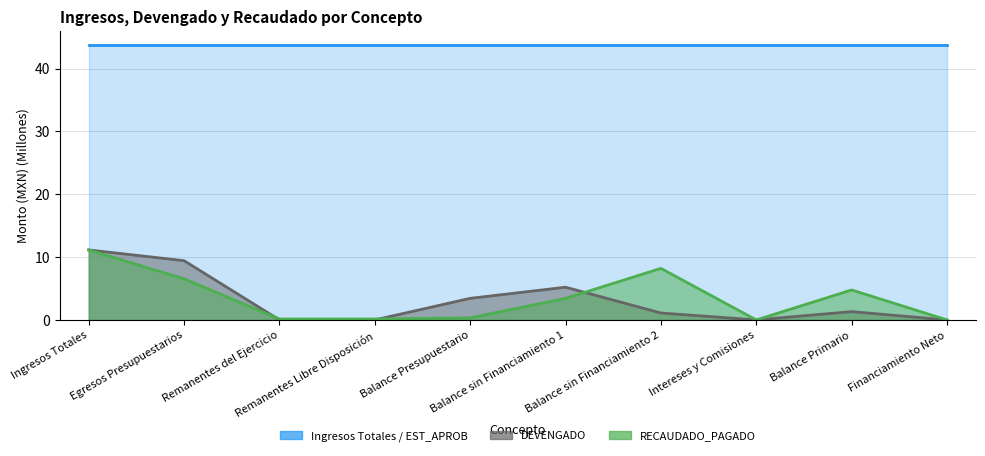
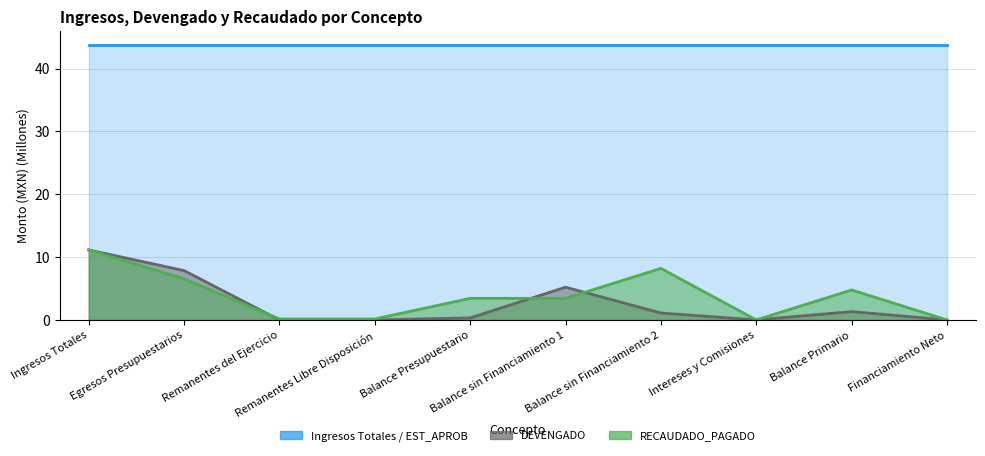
  {
    "Ingresos Totales / EST_APROB": {
      "Ingresos Totales": 44,
      "Egresos Presupuestarios": 44,
      "Remanentes del Ejercicio": 44,
      "Remanentes Libre Disposición": 44,
      "Balance Presupuestario": 44,
      "Balance sin Financiamiento 1": 44,
      "Balance sin Financiamiento 2": 44,
      "Intereses y Comisiones": 44,
      "Balance Primario": 44,
      "Financiamiento Neto": 44
    },
    "DEVENGADO": {
-     "Egresos Presupuestarios": 9,
-     "Balance Presupuestario": 3,
+     "Egresos Presupuestarios": 8,
+     "Balance Presupuestario": 0,
      "Balance sin Financiamiento 1": 5,
      "Balance sin Financiamiento 2": 1,
      "Balance Primario": 1
    },
    "RECAUDADO_PAGADO": {
      "Egresos Presupuestarios": 7,
-     "Balance Presupuestario": 0,
+     "Balance Presupuestario": 3,
      "Balance sin Financiamiento 1": 3,
      "Balance sin Financiamiento 2": 8,
      "Balance Primario": 5
    }
  }
